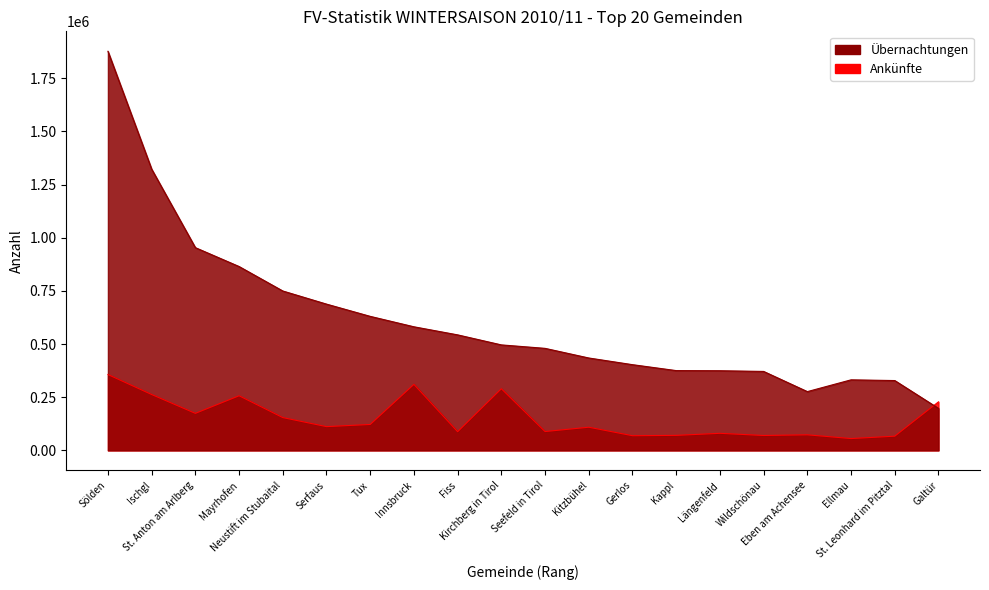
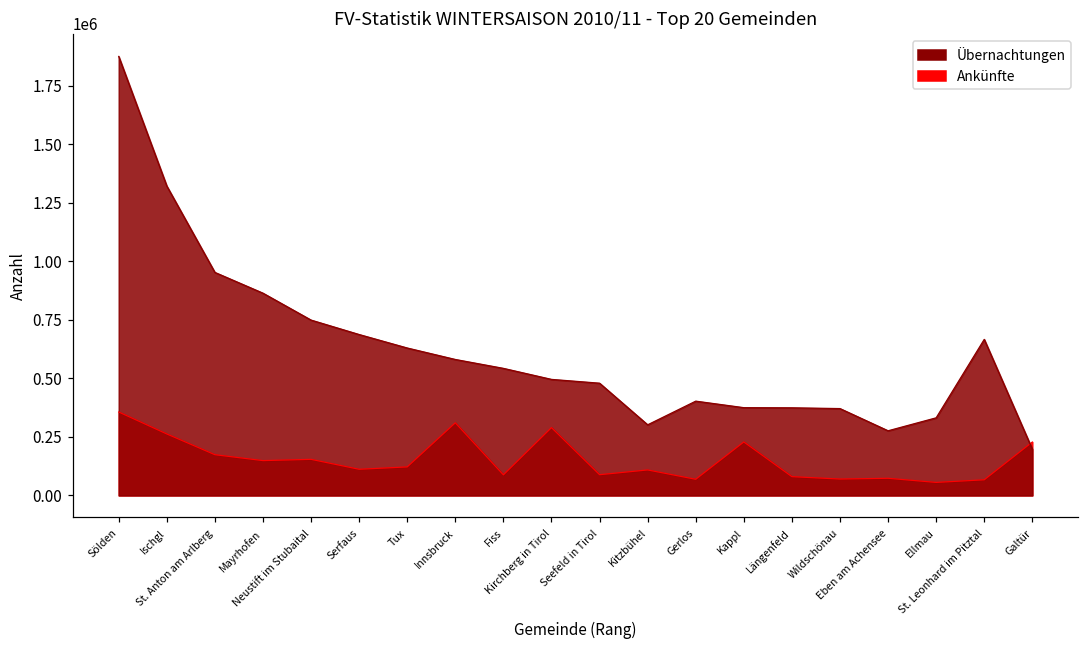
  {
    "Ankünfte": {
      "Sölden": 360000,
      "Ischgl": 260000,
      "St. Anton am Arlberg": 170000,
-     "Mayrhofen": 260000,
+     "Mayrhofen": 150000,
      "Neustift im Stubaital": 150000,
      "Serfaus": 110000,
      "Tux": 120000,
      "Innsbruck": 310000,
      "Fiss": 90000,
      "Kirchberg in Tirol": 290000,
      "Seefeld in Tirol": 90000,
      "Kitzbühel": 110000,
      "Gerlos": 70000,
-     "Kappl": 70000,
+     "Kappl": 230000,
      "Längenfeld": 80000,
      "Wildschönau": 70000,
      "Eben am Achensee": 70000,
      "Ellmau": 60000,
      "St. Leonhard im Pitztal": 70000,
      "Galtür": 230000
    },
    "Übernachtungen": {
      "Sölden": 1880000,
      "Ischgl": 1320000,
      "St. Anton am Arlberg": 950000,
      "Mayrhofen": 860000,
      "Neustift im Stubaital": 750000,
      "Serfaus": 690000,
      "Tux": 630000,
      "Innsbruck": 580000,
      "Fiss": 540000,
      "Kirchberg in Tirol": 500000,
      "Seefeld in Tirol": 480000,
-     "Kitzbühel": 430000,
+     "Kitzbühel": 300000,
      "Gerlos": 400000,
      "Kappl": 380000,
      "Längenfeld": 370000,
      "Wildschönau": 370000,
      "Eben am Achensee": 280000,
      "Ellmau": 330000,
-     "St. Leonhard im Pitztal": 330000,
+     "St. Leonhard im Pitztal": 670000,
      "Galtür": 200000
    }
  }
